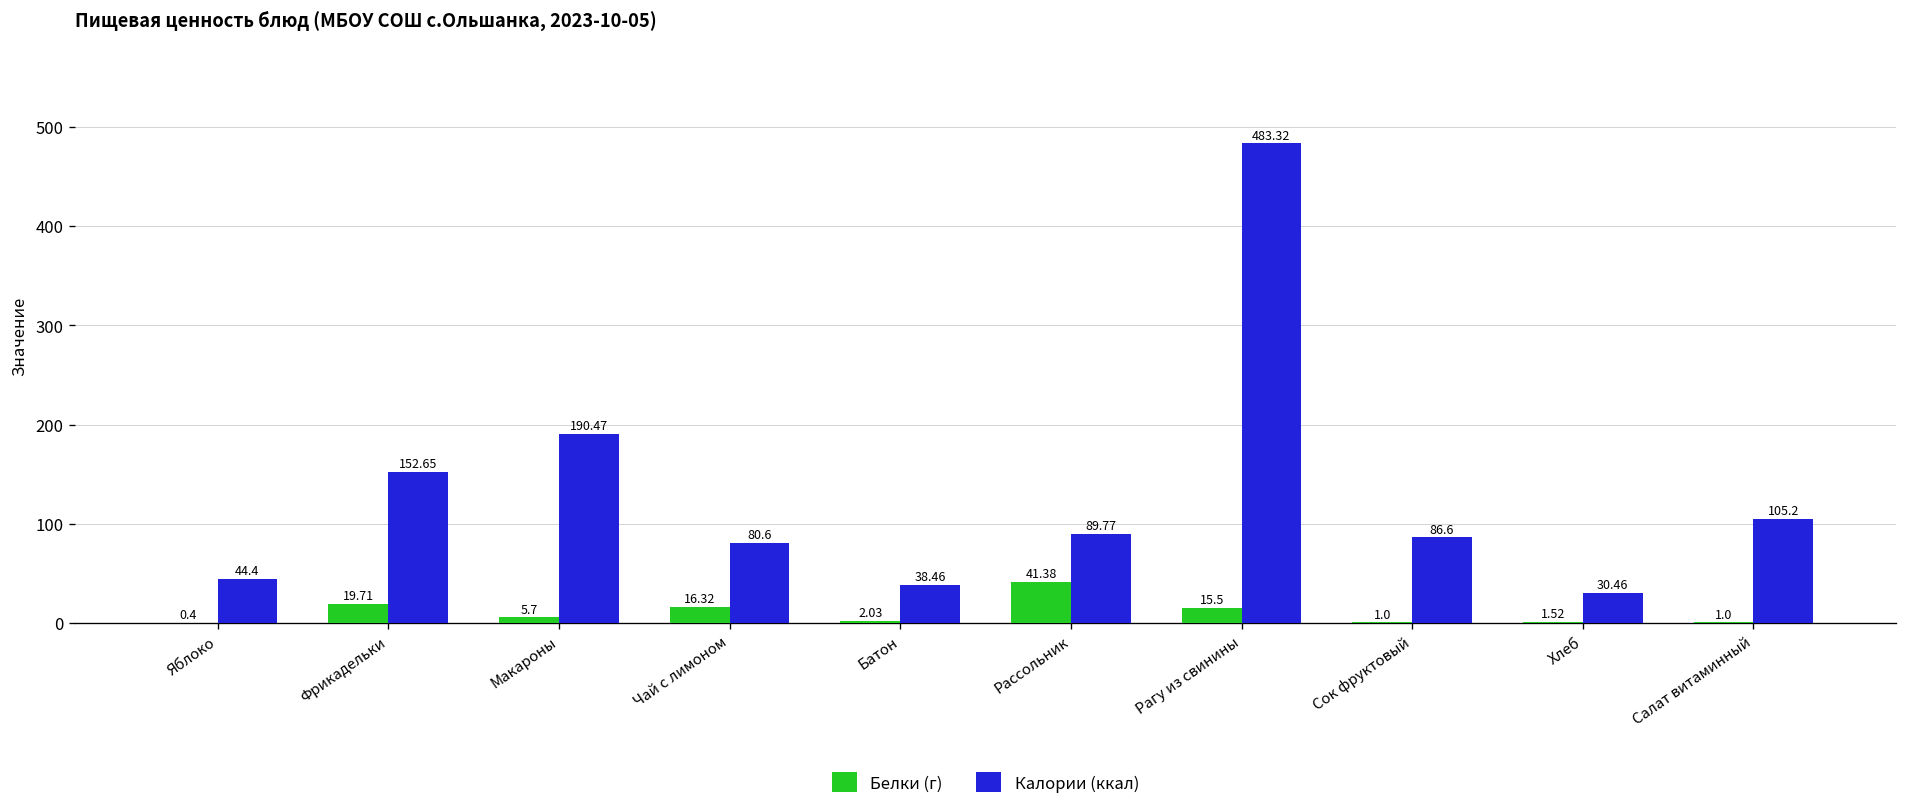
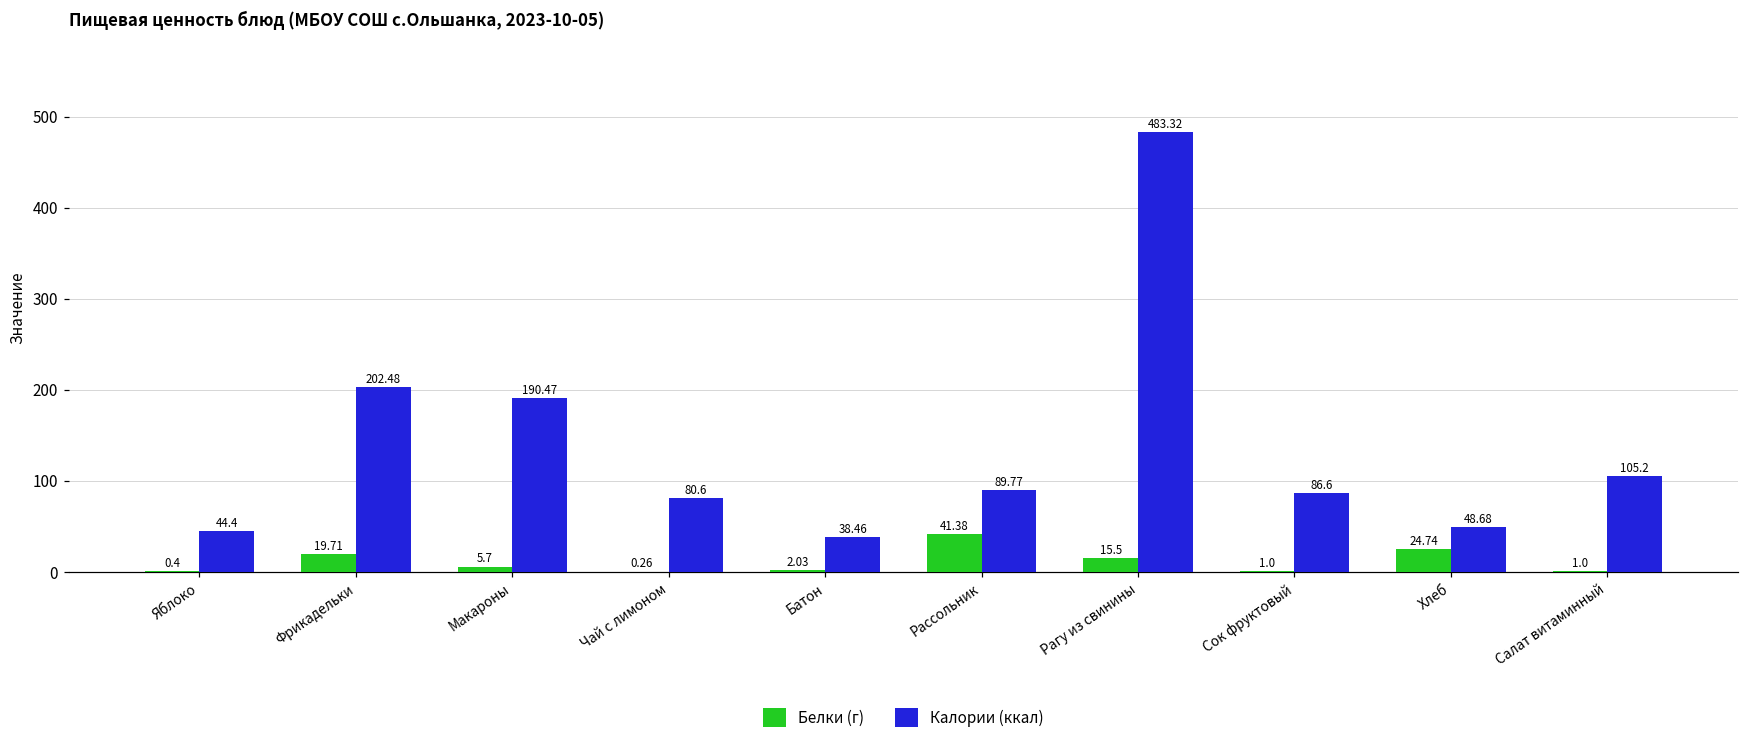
  {
    "Белки (г)": {
      "Яблоко": 0.4,
      "Фрикадельки": 19.71,
      "Макароны": 5.7,
-     "Чай с лимоном": 16.32,
+     "Чай с лимоном": 0.26,
      "Батон": 2.03,
      "Рассольник": 41.38,
      "Рагу из свинины": 15.5,
      "Сок фруктовый": 1.0,
-     "Хлеб": 1.52,
+     "Хлеб": 24.74,
      "Салат витаминный": 1.0
    },
    "Калории (ккал)": {
      "Яблоко": 44.4,
-     "Фрикадельки": 152.65,
+     "Фрикадельки": 202.48,
      "Макароны": 190.47,
      "Чай с лимоном": 80.6,
      "Батон": 38.46,
      "Рассольник": 89.77,
      "Рагу из свинины": 483.32,
      "Сок фруктовый": 86.6,
-     "Хлеб": 30.46,
+     "Хлеб": 48.68,
      "Салат витаминный": 105.2
    }
  }
